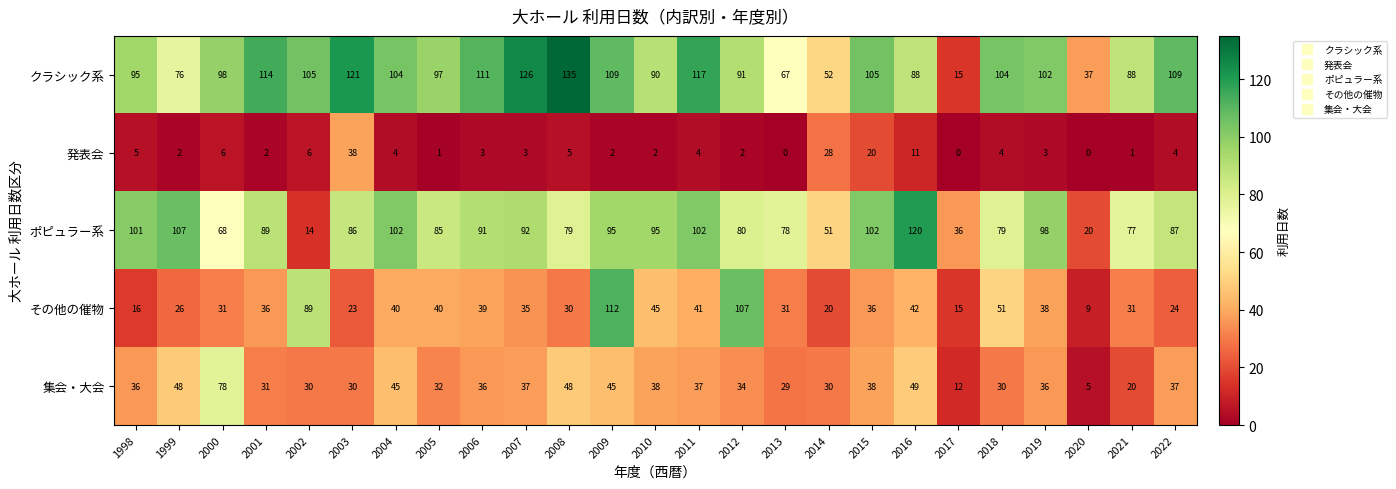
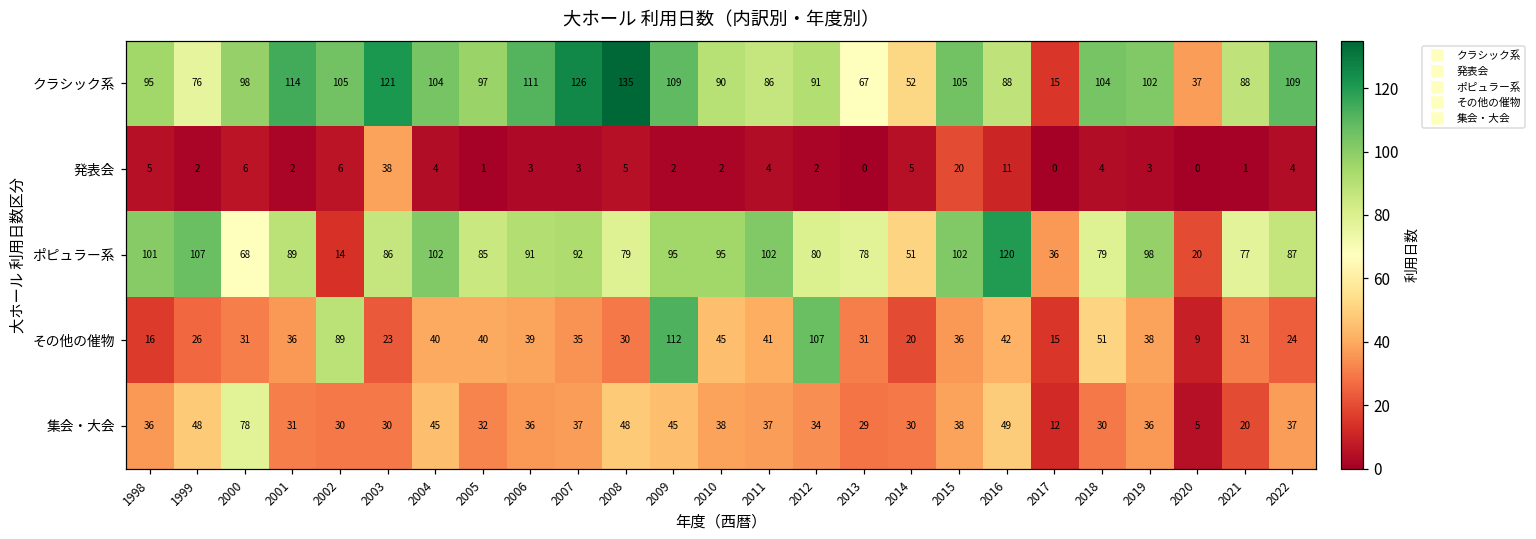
  {
    "クラシック系": {
      "1998": 95,
      "1999": 76,
      "2000": 98,
      "2001": 114,
      "2002": 105,
      "2003": 121,
      "2004": 104,
      "2005": 97,
      "2006": 111,
      "2007": 126,
      "2008": 135,
      "2009": 109,
      "2010": 90,
-     "2011": 117,
+     "2011": 86,
      "2012": 91,
      "2013": 67,
      "2014": 52,
      "2015": 105,
      "2016": 88,
      "2017": 15,
      "2018": 104,
      "2019": 102,
      "2020": 37,
      "2021": 88,
      "2022": 109
    },
    "発表会": {
      "1998": 5,
      "1999": 2,
      "2000": 6,
      "2001": 2,
      "2002": 6,
      "2003": 38,
      "2004": 4,
      "2005": 1,
      "2006": 3,
      "2007": 3,
      "2008": 5,
      "2009": 2,
      "2010": 2,
      "2011": 4,
      "2012": 2,
      "2013": 0,
-     "2014": 28,
+     "2014": 5,
      "2015": 20,
      "2016": 11,
      "2017": 0,
      "2018": 4,
      "2019": 3,
      "2020": 0,
      "2021": 1,
      "2022": 4
    },
    "ポピュラー系": {
      "1998": 101,
      "1999": 107,
      "2000": 68,
      "2001": 89,
      "2002": 14,
      "2003": 86,
      "2004": 102,
      "2005": 85,
      "2006": 91,
      "2007": 92,
      "2008": 79,
      "2009": 95,
      "2010": 95,
      "2011": 102,
      "2012": 80,
      "2013": 78,
      "2014": 51,
      "2015": 102,
      "2016": 120,
      "2017": 36,
      "2018": 79,
      "2019": 98,
      "2020": 20,
      "2021": 77,
      "2022": 87
    },
    "その他の催物": {
      "1998": 16,
      "1999": 26,
      "2000": 31,
      "2001": 36,
      "2002": 89,
      "2003": 23,
      "2004": 40,
      "2005": 40,
      "2006": 39,
      "2007": 35,
      "2008": 30,
      "2009": 112,
      "2010": 45,
      "2011": 41,
      "2012": 107,
      "2013": 31,
      "2014": 20,
      "2015": 36,
      "2016": 42,
      "2017": 15,
      "2018": 51,
      "2019": 38,
      "2020": 9,
      "2021": 31,
      "2022": 24
    },
    "集会・大会": {
      "1998": 36,
      "1999": 48,
      "2000": 78,
      "2001": 31,
      "2002": 30,
      "2003": 30,
      "2004": 45,
      "2005": 32,
      "2006": 36,
      "2007": 37,
      "2008": 48,
      "2009": 45,
      "2010": 38,
      "2011": 37,
      "2012": 34,
      "2013": 29,
      "2014": 30,
      "2015": 38,
      "2016": 49,
      "2017": 12,
      "2018": 30,
      "2019": 36,
      "2020": 5,
      "2021": 20,
      "2022": 37
    }
  }
